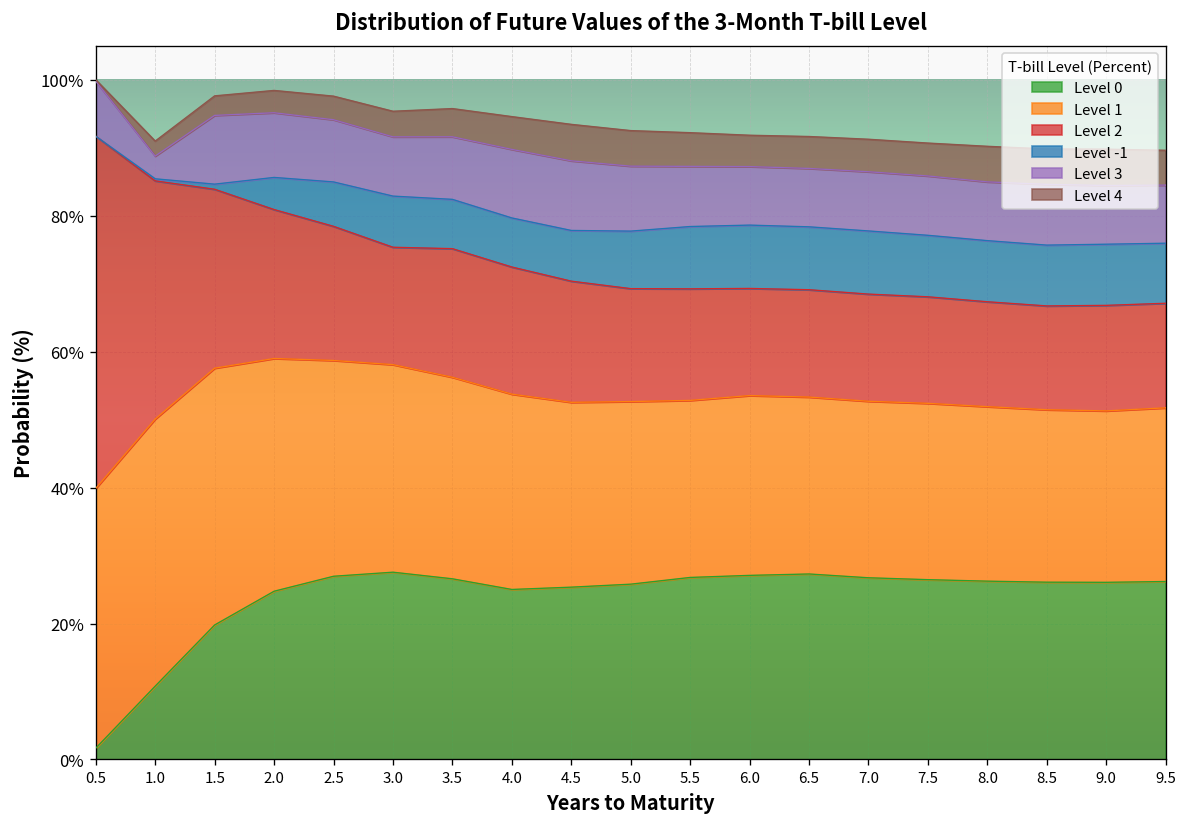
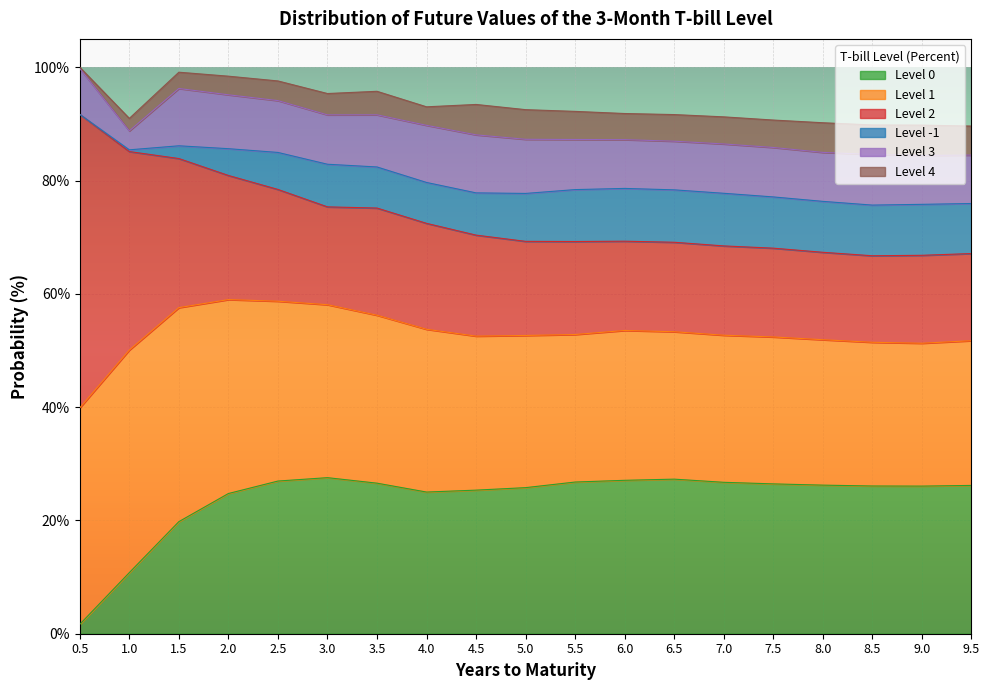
  {
    "Level 0": {
      "0.5": "2%",
      "1.0": "11%",
      "1.5": "20%",
      "2.0": "25%",
      "2.5": "27%",
      "3.0": "28%",
      "3.5": "27%",
      "4.0": "25%",
      "4.5": "25%",
      "5.0": "26%",
      "5.5": "27%",
      "6.0": "27%",
      "6.5": "27%",
      "7.0": "27%",
      "7.5": "26%",
      "8.0": "26%",
      "8.5": "26%",
      "9.0": "26%",
      "9.5": "26%"
    },
    "Level 1": {
      "0.5": "38%",
      "1.0": "39%",
      "1.5": "38%",
      "2.0": "34%",
      "2.5": "32%",
      "3.0": "31%",
      "3.5": "30%",
      "4.0": "29%",
      "4.5": "27%",
      "5.0": "27%",
      "5.5": "26%",
      "6.0": "26%",
      "6.5": "26%",
      "7.0": "26%",
      "7.5": "26%",
      "8.0": "26%",
      "8.5": "25%",
      "9.0": "25%",
      "9.5": "26%"
    },
    "Level 2": {
      "1.5": "26%",
      "2.0": "22%",
      "2.5": "20%",
      "3.0": "17%",
      "3.5": "19%",
      "4.0": "19%",
      "4.5": "18%",
      "5.0": "17%",
      "5.5": "16%",
      "6.0": "16%",
      "6.5": "16%",
      "7.0": "16%",
      "7.5": "16%",
      "8.0": "15%",
      "8.5": "15%",
      "9.0": "16%",
      "9.5": "15%"
    },
    "Level -1": {
-     "1.5": "1%",
+     "1.5": "2%",
      "2.0": "5%",
      "2.5": "7%",
      "3.0": "8%",
      "3.5": "7%",
      "4.0": "7%",
      "4.5": "7%",
      "5.0": "8%",
      "5.5": "9%",
      "6.0": "9%",
      "6.5": "9%",
      "7.0": "9%",
      "7.5": "9%",
      "8.0": "9%",
      "8.5": "9%",
      "9.0": "9%",
      "9.5": "9%"
    },
    "Level 3": {
      "1.0": "3%",
      "1.5": "10%",
      "2.0": "10%",
      "2.5": "9%",
      "3.0": "9%",
      "3.5": "9%",
      "4.0": "10%",
      "4.5": "10%",
      "5.0": "10%",
      "5.5": "9%",
      "6.0": "9%",
      "6.5": "9%",
      "7.0": "9%",
      "7.5": "9%",
      "8.0": "9%",
      "9.5": "9%"
    },
    "Level 4": {
      "1.0": "2%",
      "1.5": "3%",
      "2.0": "3%",
      "2.5": "3%",
      "3.0": "4%",
      "3.5": "4%",
-     "4.0": "5%",
+     "4.0": "3%",
      "4.5": "5%",
      "5.0": "5%",
      "5.5": "5%",
      "6.0": "5%",
      "6.5": "5%",
      "7.0": "5%",
      "7.5": "5%",
      "8.0": "5%",
      "9.5": "5%"
    }
  }
